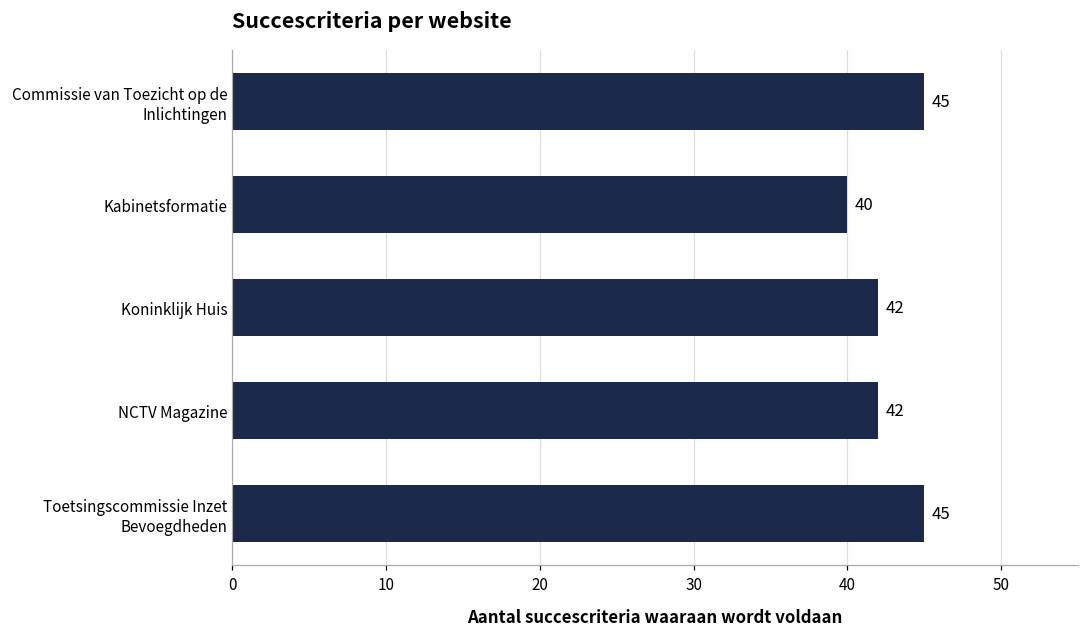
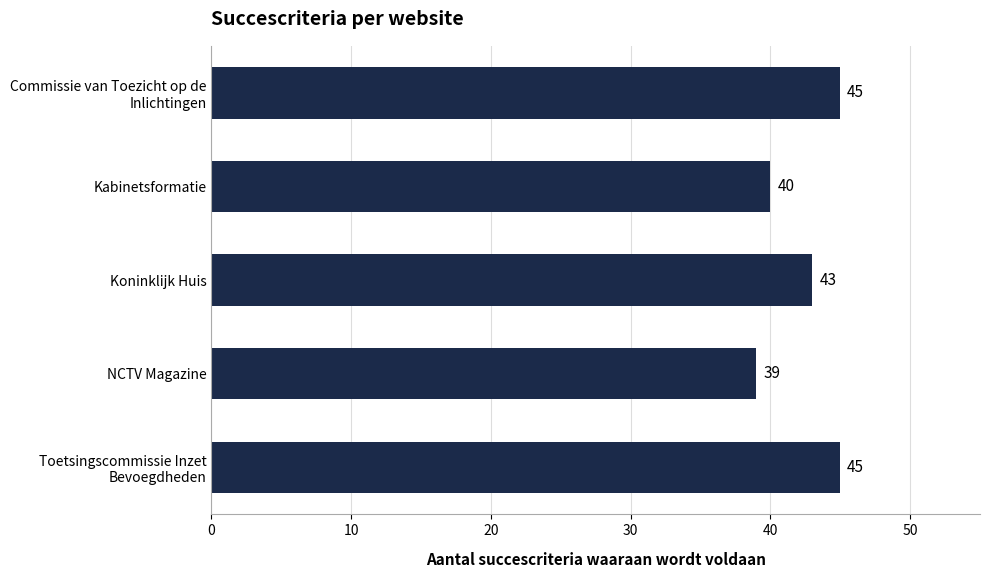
  {
    "Commissie van Toezicht op de Inlichtingen": 45,
    "Kabinetsformatie": 40,
-   "Koninklijk Huis": 42,
-   "NCTV Magazine": 42,
+   "Koninklijk Huis": 43,
+   "NCTV Magazine": 39,
    "Toetsingscommissie Inzet Bevoegdheden": 45
  }
